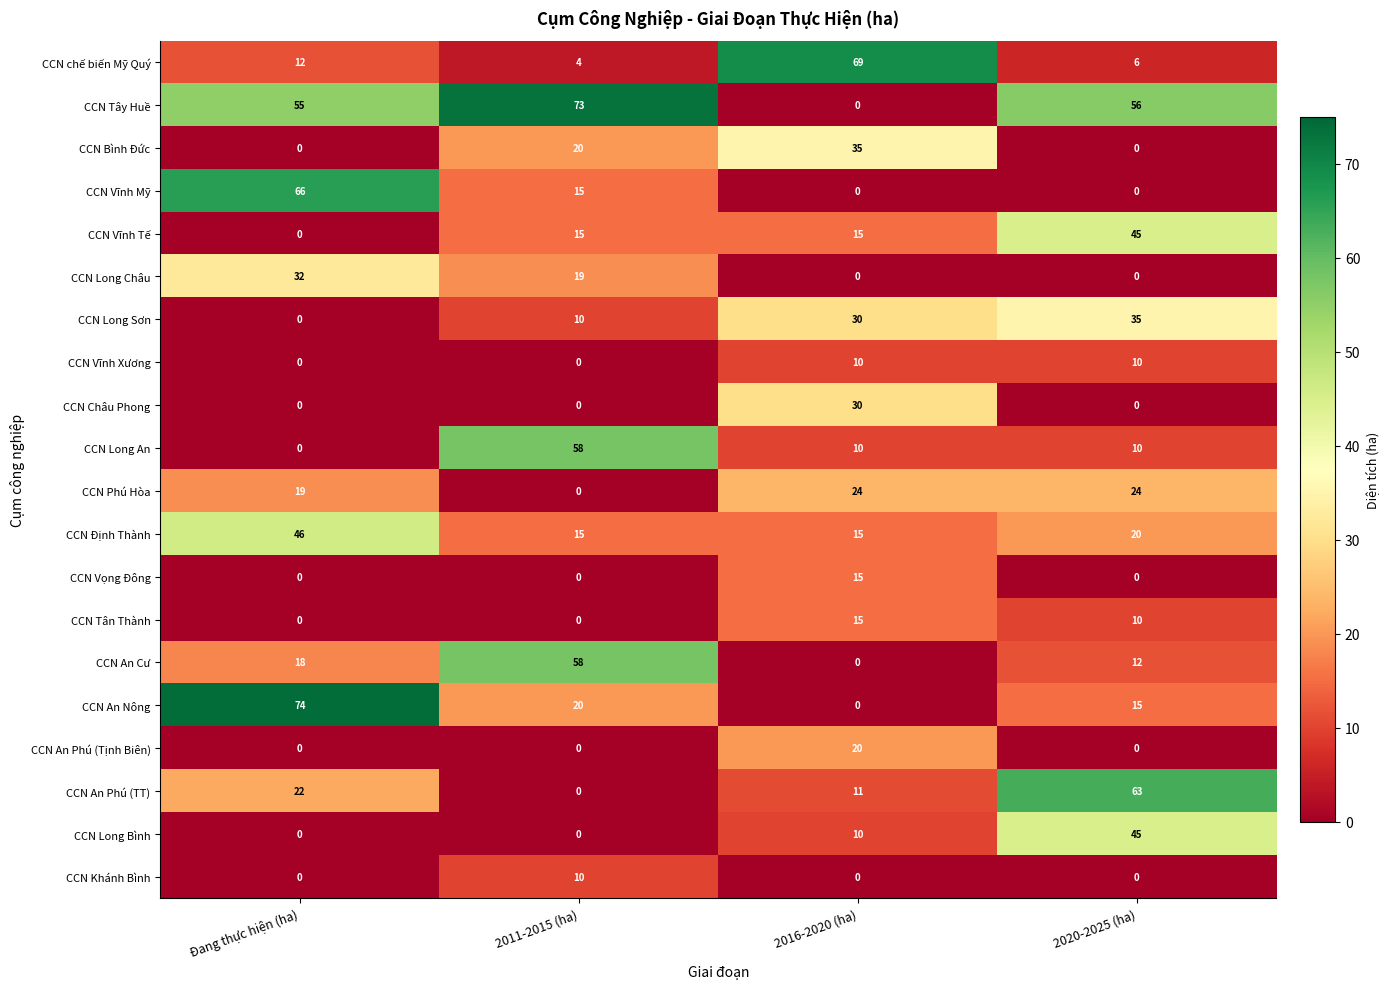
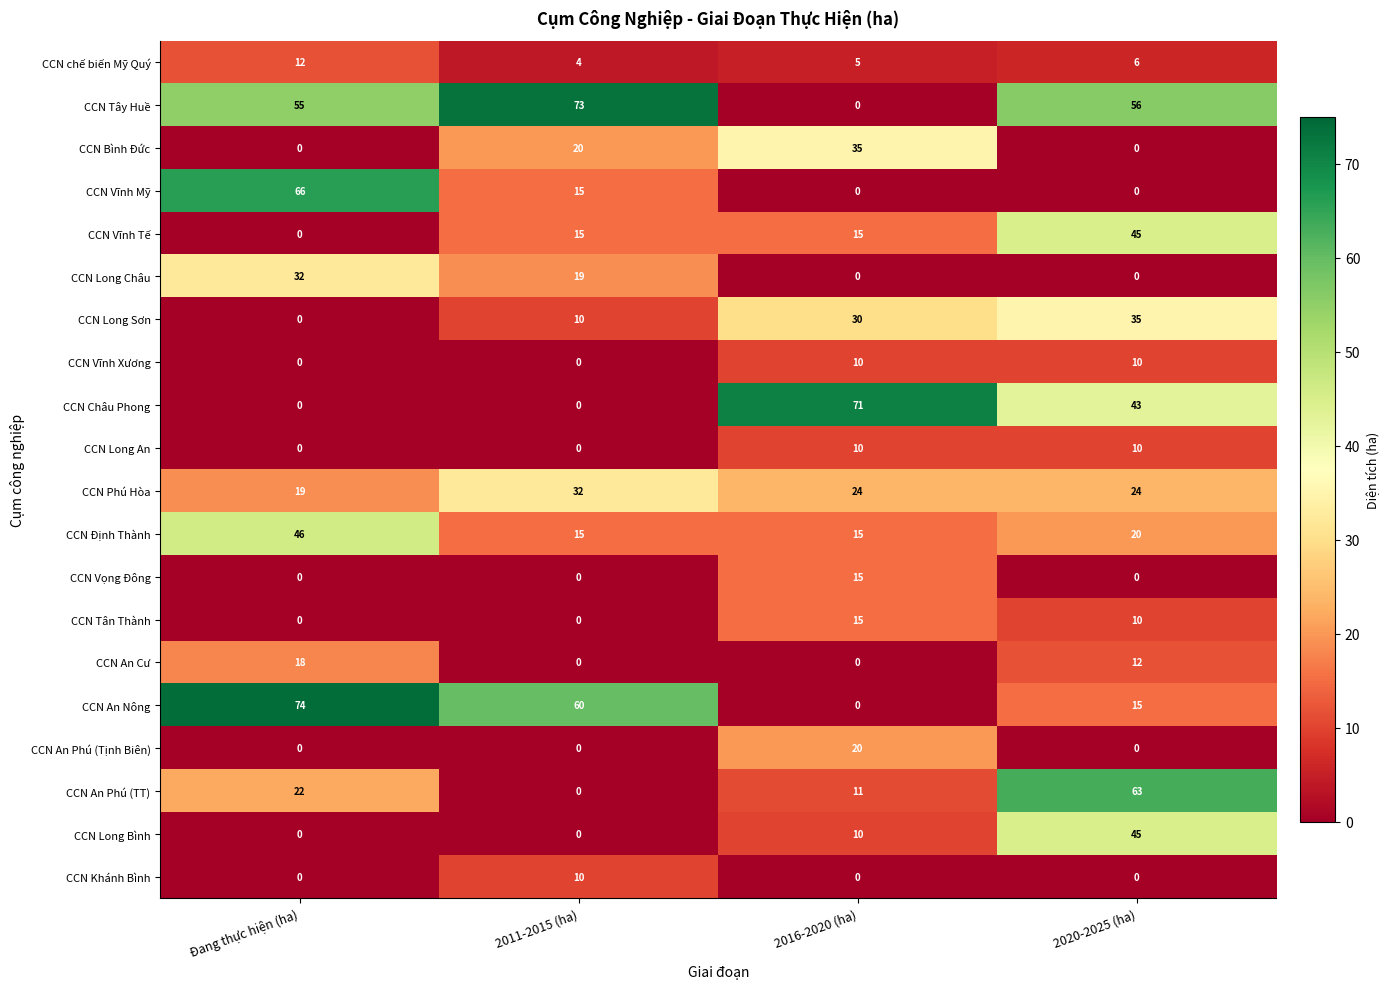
  {
    "CCN chế biến Mỹ Quý": {
      "Đang thực hiện (ha)": 12,
      "2011-2015 (ha)": 4,
-     "2016-2020 (ha)": 69,
+     "2016-2020 (ha)": 5,
      "2020-2025 (ha)": 6
    },
    "CCN Tây Huề": {
      "Đang thực hiện (ha)": 55,
      "2011-2015 (ha)": 73,
      "2016-2020 (ha)": 0,
      "2020-2025 (ha)": 56
    },
    "CCN Bình Đức": {
      "Đang thực hiện (ha)": 0,
      "2011-2015 (ha)": 20,
      "2016-2020 (ha)": 35,
      "2020-2025 (ha)": 0
    },
    "CCN Vĩnh Mỹ": {
      "Đang thực hiện (ha)": 66,
      "2011-2015 (ha)": 15,
      "2016-2020 (ha)": 0,
      "2020-2025 (ha)": 0
    },
    "CCN Vĩnh Tế": {
      "Đang thực hiện (ha)": 0,
      "2011-2015 (ha)": 15,
      "2016-2020 (ha)": 15,
      "2020-2025 (ha)": 45
    },
    "CCN Long Châu": {
      "Đang thực hiện (ha)": 32,
      "2011-2015 (ha)": 19,
      "2016-2020 (ha)": 0,
      "2020-2025 (ha)": 0
    },
    "CCN Long Sơn": {
      "Đang thực hiện (ha)": 0,
      "2011-2015 (ha)": 10,
      "2016-2020 (ha)": 30,
      "2020-2025 (ha)": 35
    },
    "CCN Vĩnh Xương": {
      "Đang thực hiện (ha)": 0,
      "2011-2015 (ha)": 0,
      "2016-2020 (ha)": 10,
      "2020-2025 (ha)": 10
    },
    "CCN Châu Phong": {
      "Đang thực hiện (ha)": 0,
      "2011-2015 (ha)": 0,
-     "2016-2020 (ha)": 30,
-     "2020-2025 (ha)": 0
+     "2016-2020 (ha)": 71,
+     "2020-2025 (ha)": 43
    },
    "CCN Long An": {
      "Đang thực hiện (ha)": 0,
-     "2011-2015 (ha)": 58,
+     "2011-2015 (ha)": 0,
      "2016-2020 (ha)": 10,
      "2020-2025 (ha)": 10
    },
    "CCN Phú Hòa": {
      "Đang thực hiện (ha)": 19,
-     "2011-2015 (ha)": 0,
+     "2011-2015 (ha)": 32,
      "2016-2020 (ha)": 24,
      "2020-2025 (ha)": 24
    },
    "CCN Định Thành": {
      "Đang thực hiện (ha)": 46,
      "2011-2015 (ha)": 15,
      "2016-2020 (ha)": 15,
      "2020-2025 (ha)": 20
    },
    "CCN Vọng Đông": {
      "Đang thực hiện (ha)": 0,
      "2011-2015 (ha)": 0,
      "2016-2020 (ha)": 15,
      "2020-2025 (ha)": 0
    },
    "CCN Tân Thành": {
      "Đang thực hiện (ha)": 0,
      "2011-2015 (ha)": 0,
      "2016-2020 (ha)": 15,
      "2020-2025 (ha)": 10
    },
    "CCN An Cư": {
      "Đang thực hiện (ha)": 18,
-     "2011-2015 (ha)": 58,
+     "2011-2015 (ha)": 0,
      "2016-2020 (ha)": 0,
      "2020-2025 (ha)": 12
    },
    "CCN An Nông": {
      "Đang thực hiện (ha)": 74,
-     "2011-2015 (ha)": 20,
+     "2011-2015 (ha)": 60,
      "2016-2020 (ha)": 0,
      "2020-2025 (ha)": 15
    },
    "CCN An Phú (Tịnh Biên)": {
      "Đang thực hiện (ha)": 0,
      "2011-2015 (ha)": 0,
      "2016-2020 (ha)": 20,
      "2020-2025 (ha)": 0
    },
    "CCN An Phú (TT)": {
      "Đang thực hiện (ha)": 22,
      "2011-2015 (ha)": 0,
      "2016-2020 (ha)": 11,
      "2020-2025 (ha)": 63
    },
    "CCN Long Bình": {
      "Đang thực hiện (ha)": 0,
      "2011-2015 (ha)": 0,
      "2016-2020 (ha)": 10,
      "2020-2025 (ha)": 45
    },
    "CCN Khánh Bình": {
      "Đang thực hiện (ha)": 0,
      "2011-2015 (ha)": 10,
      "2016-2020 (ha)": 0,
      "2020-2025 (ha)": 0
    }
  }
